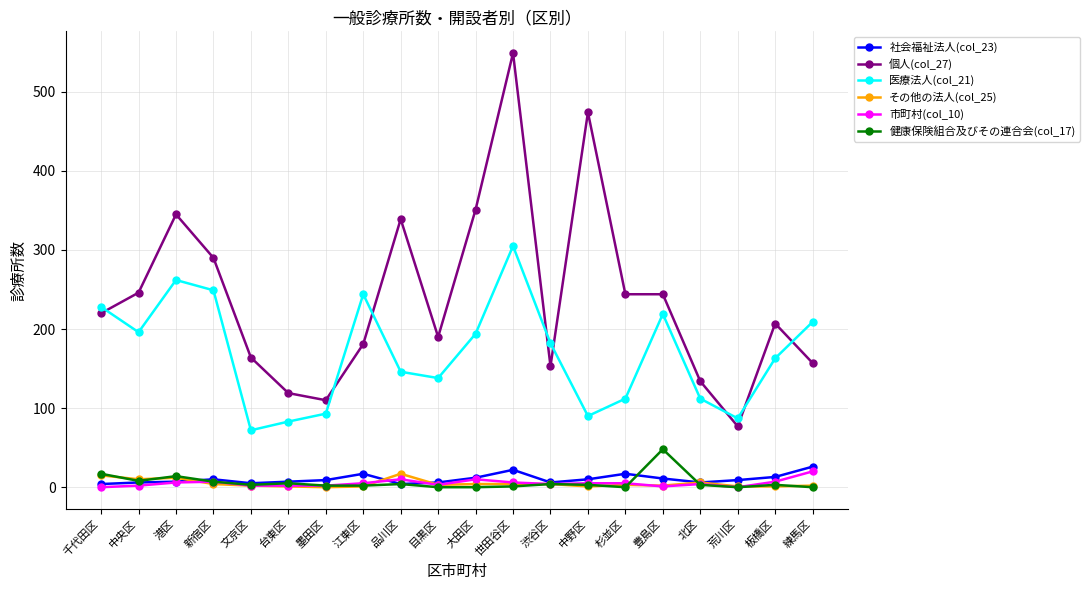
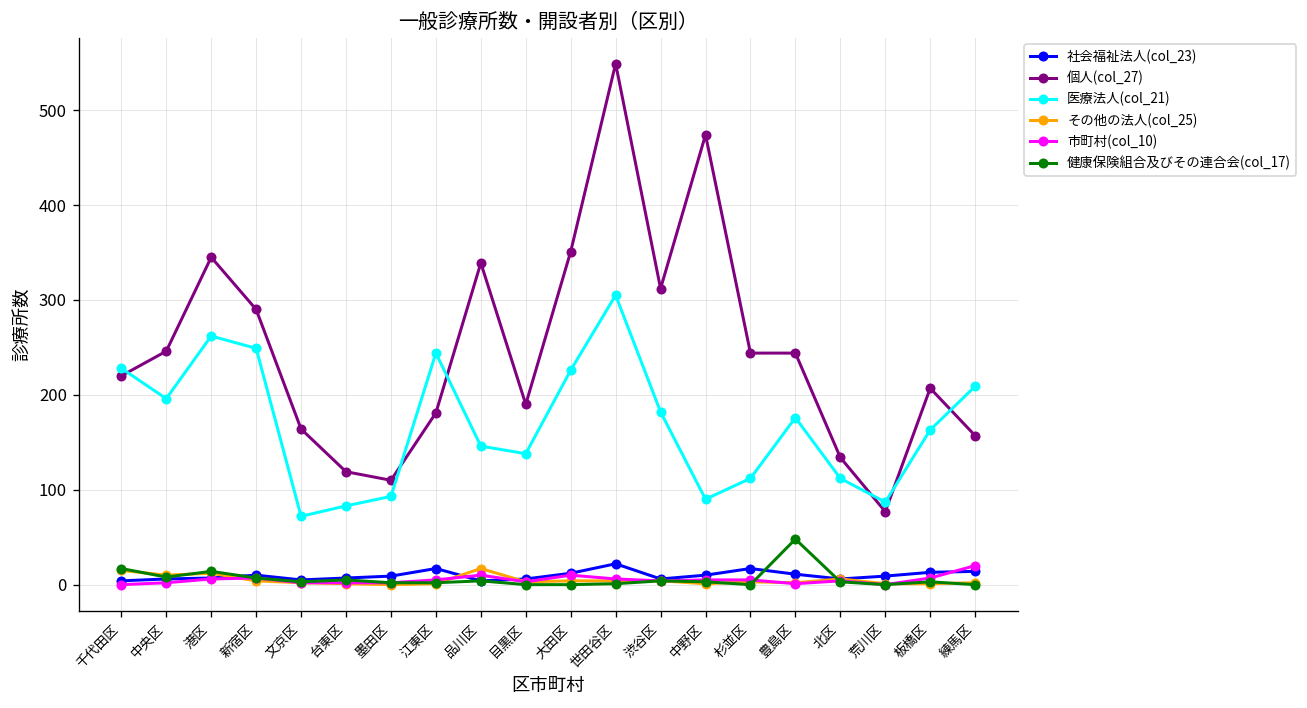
  {
    "社会福祉法人(col_23)": {
      "千代田区": 0,
      "墨田区": 10,
      "江東区": 20,
      "世田谷区": 20,
      "中野区": 10,
      "杉並区": 20,
      "豊島区": 10,
      "荒川区": 10,
      "板橋区": 10,
-     "練馬区": 30
+     "練馬区": 10
    },
    "個人(col_27)": {
      "千代田区": 220,
      "中央区": 250,
      "港区": 350,
      "新宿区": 290,
      "文京区": 160,
      "台東区": 120,
      "墨田区": 110,
      "江東区": 180,
      "品川区": 340,
      "目黒区": 190,
      "大田区": 350,
      "世田谷区": 550,
-     "渋谷区": 150,
+     "渋谷区": 310,
      "中野区": 470,
      "杉並区": 240,
      "豊島区": 240,
      "北区": 130,
      "荒川区": 80,
      "板橋区": 210,
      "練馬区": 160
    },
    "医療法人(col_21)": {
      "千代田区": 230,
      "中央区": 200,
      "港区": 260,
      "新宿区": 250,
      "文京区": 70,
      "台東区": 80,
      "墨田区": 90,
      "江東区": 240,
      "品川区": 150,
      "目黒区": 140,
-     "大田区": 190,
+     "大田区": 230,
      "世田谷区": 310,
      "渋谷区": 180,
      "中野区": 90,
      "杉並区": 110,
-     "豊島区": 220,
+     "豊島区": 180,
      "北区": 110,
      "荒川区": 90,
      "板橋区": 160,
      "練馬区": 210
    },
    "その他の法人(col_25)": {
      "品川区": 20,
      "大田区": 0
    },
    "市町村(col_10)": {
      "千代田区": 0,
      "中央区": 0,
      "品川区": 10,
      "板橋区": 10,
      "練馬区": 20
    },
    "健康保険組合及びその連合会(col_17)": {
      "大田区": 0,
      "豊島区": 50
    }
  }
